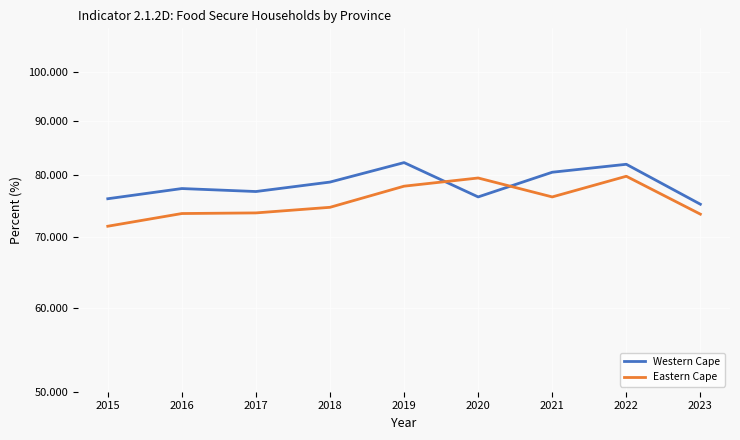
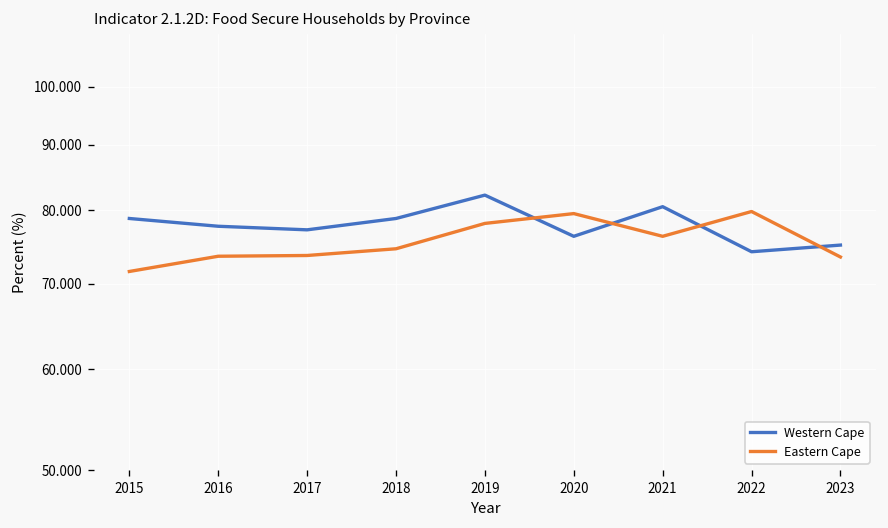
  {
    "Western Cape": {
-     "2015": 76,
+     "2015": 79,
      "2016": 78,
      "2017": 77,
      "2018": 79,
      "2019": 82,
      "2020": 76,
      "2021": 81,
-     "2022": 82,
+     "2022": 74,
      "2023": 75
    },
    "Eastern Cape": {
      "2015": 72,
      "2016": 74,
      "2017": 74,
      "2018": 75,
      "2019": 78,
      "2020": 80,
      "2021": 76,
      "2022": 80,
      "2023": 74
    }
  }
